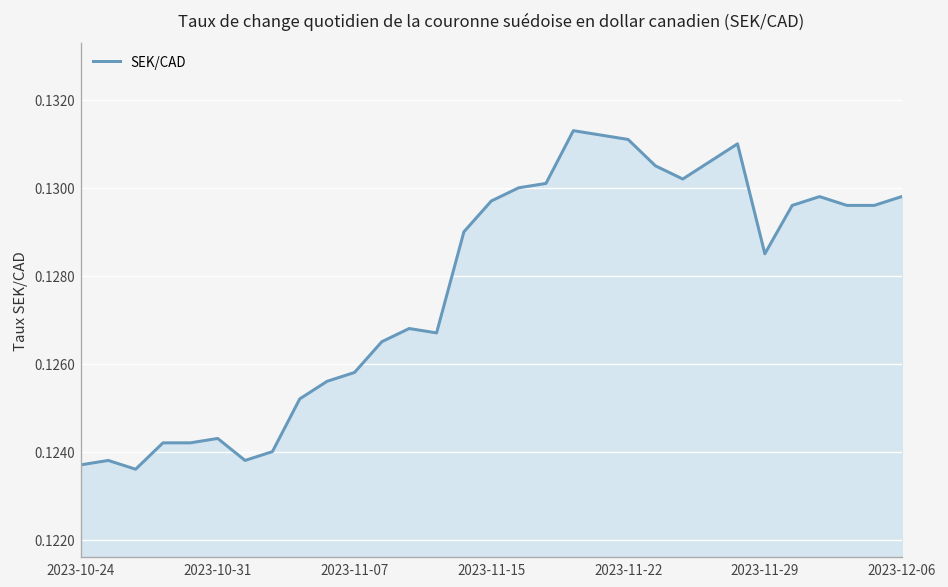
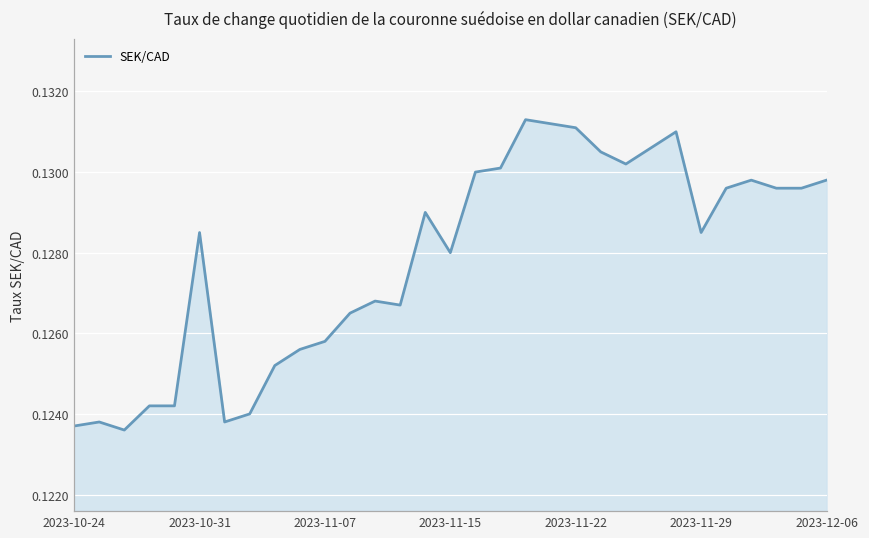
  {
    "2023-10-24": 0.1237,
-   "2023-10-31": 0.1243,
+   "2023-10-31": 0.1285,
    "2023-11-07": 0.1258,
-   "2023-11-15": 0.1297,
+   "2023-11-15": 0.1280,
    "2023-11-22": 0.1311,
    "2023-11-29": 0.1285,
    "2023-12-06": 0.1298
  }
